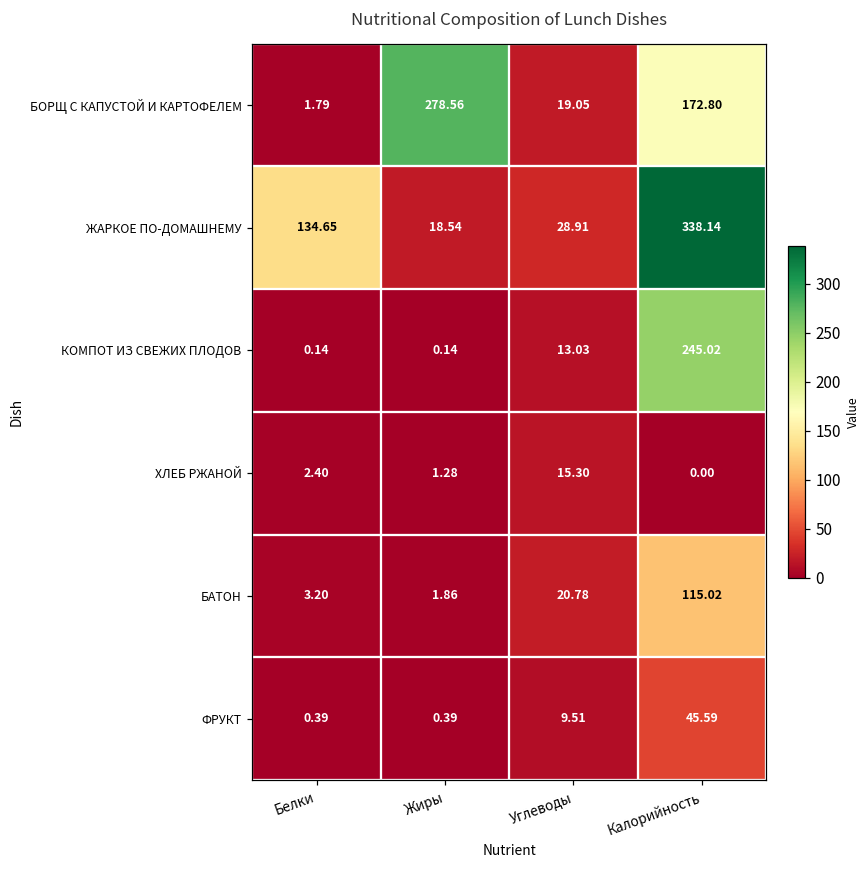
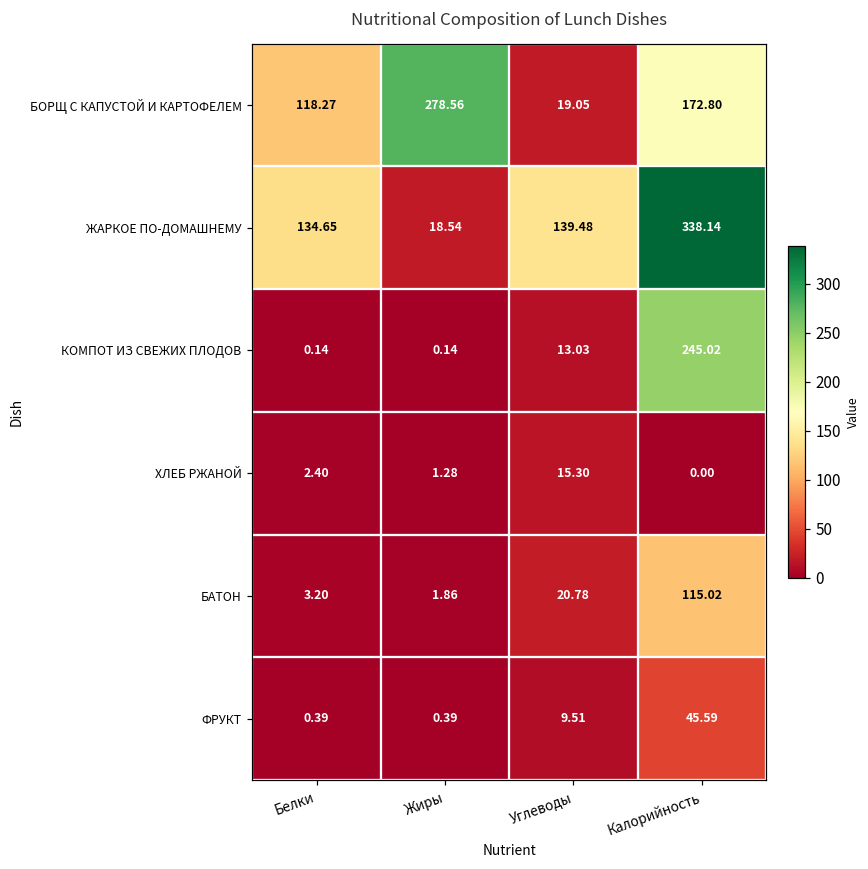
  {
    "БОРЩ С КАПУСТОЙ И КАРТОФЕЛЕМ": {
-     "Белки": 1.79,
+     "Белки": 118.27,
      "Жиры": 278.56,
      "Углеводы": 19.05,
      "Калорийность": 172.80
    },
    "ЖАРКОЕ ПО-ДОМАШНЕМУ": {
      "Белки": 134.65,
      "Жиры": 18.54,
-     "Углеводы": 28.91,
+     "Углеводы": 139.48,
      "Калорийность": 338.14
    },
    "КОМПОТ ИЗ СВЕЖИХ ПЛОДОВ": {
      "Белки": 0.14,
      "Жиры": 0.14,
      "Углеводы": 13.03,
      "Калорийность": 245.02
    },
    "ХЛЕБ РЖАНОЙ": {
      "Белки": 2.40,
      "Жиры": 1.28,
      "Углеводы": 15.30,
      "Калорийность": 0.00
    },
    "БАТОН": {
      "Белки": 3.20,
      "Жиры": 1.86,
      "Углеводы": 20.78,
      "Калорийность": 115.02
    },
    "ФРУКТ": {
      "Белки": 0.39,
      "Жиры": 0.39,
      "Углеводы": 9.51,
      "Калорийность": 45.59
    }
  }
